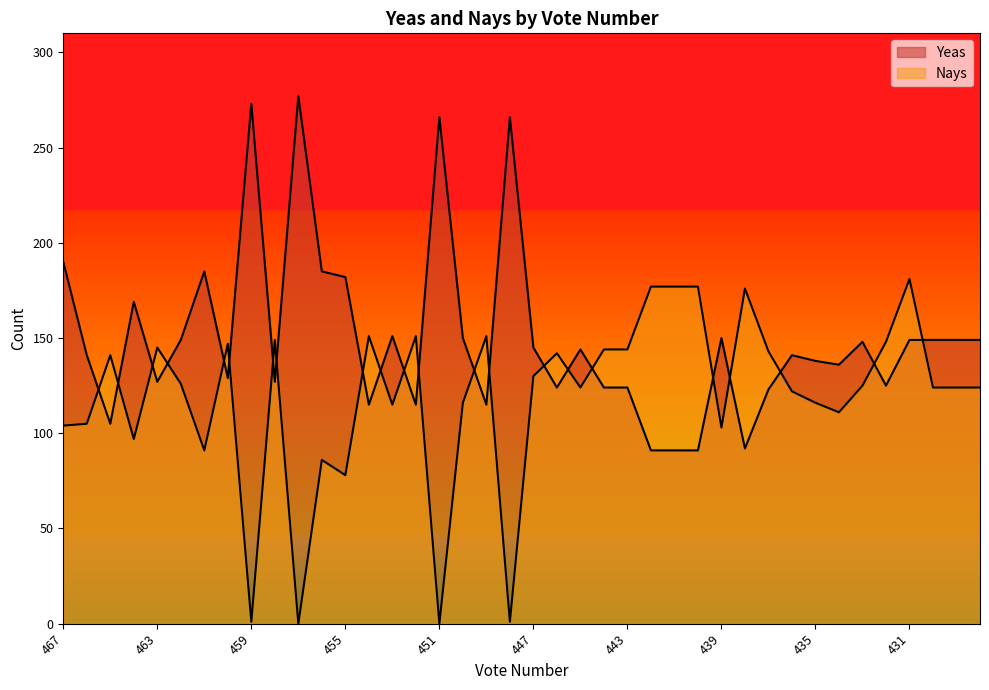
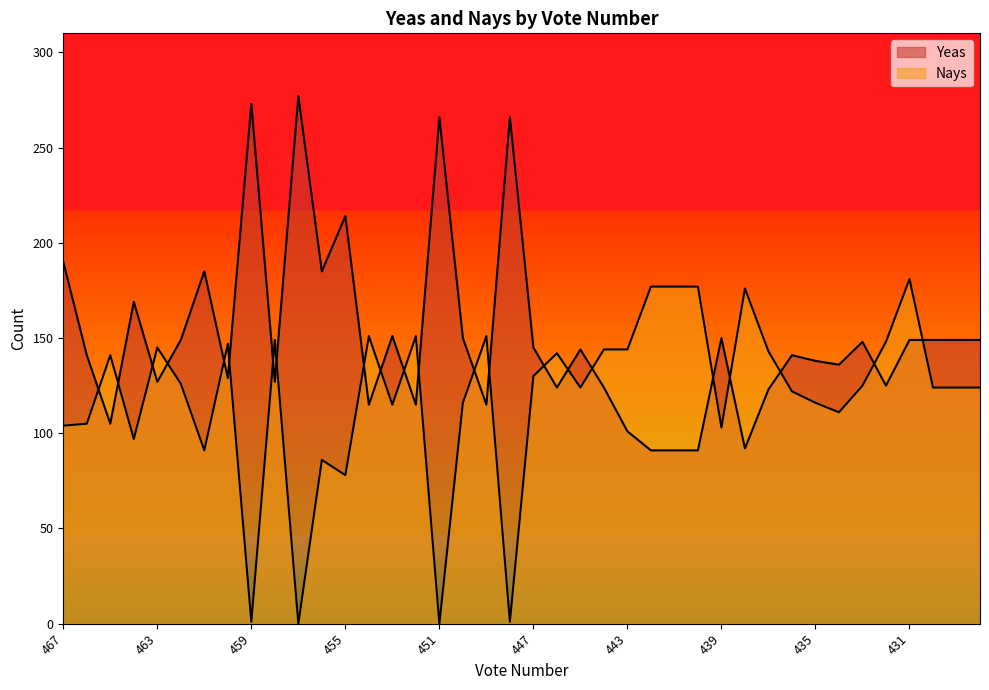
  {
    "Yeas": {
      "467": 190,
      "463": 127,
      "459": 273,
-     "455": 182,
+     "455": 214,
      "451": 266,
      "447": 145,
-     "443": 124,
+     "443": 101,
      "439": 150,
      "435": 138,
      "431": 149
    },
    "Nays": {
      "467": 104,
      "463": 145,
      "459": 1,
      "455": 78,
      "451": 0,
      "447": 130,
      "443": 144,
      "439": 103,
      "435": 116,
      "431": 181
    }
  }
